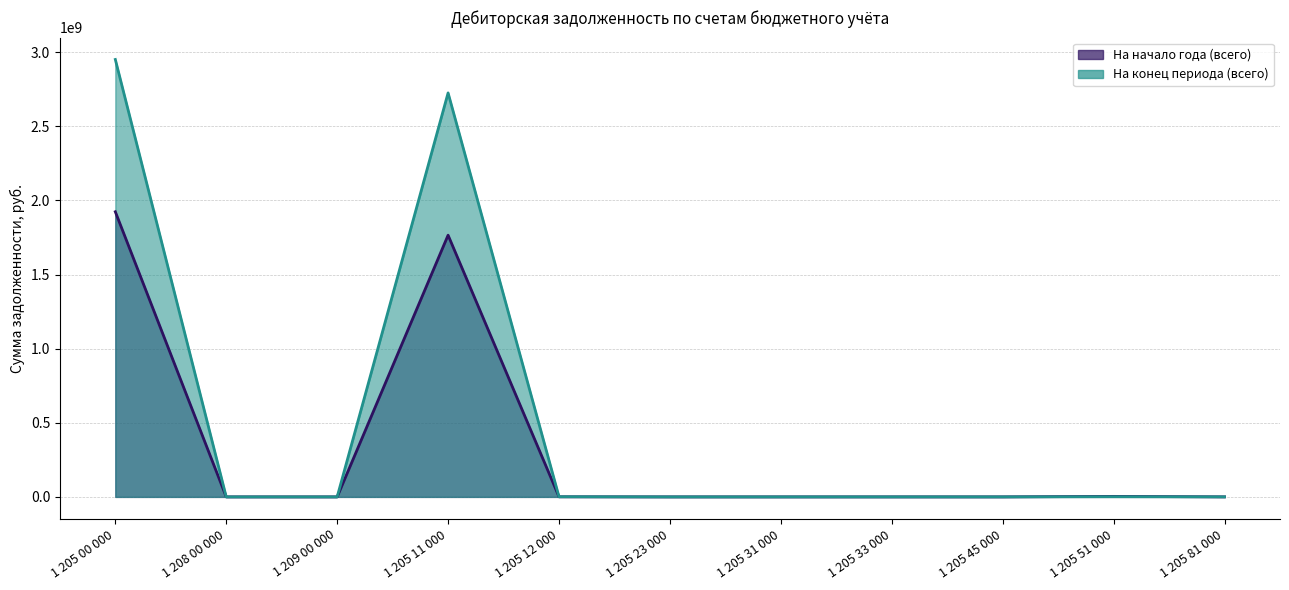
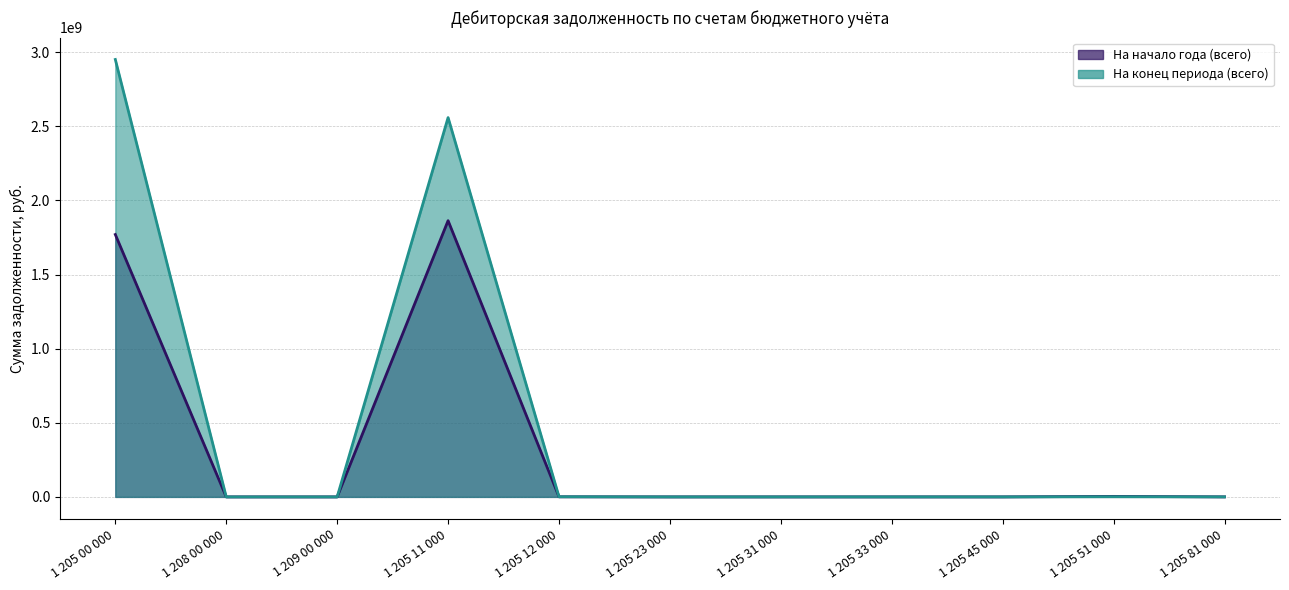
  {
    "На начало года (всего)": {
-     "1 205 00 000": 1920000000,
-     "1 205 11 000": 1770000000
+     "1 205 00 000": 1770000000,
+     "1 205 11 000": 1860000000
    },
    "На конец периода (всего)": {
      "1 205 00 000": 2950000000,
-     "1 205 11 000": 2730000000
+     "1 205 11 000": 2560000000
    }
  }
